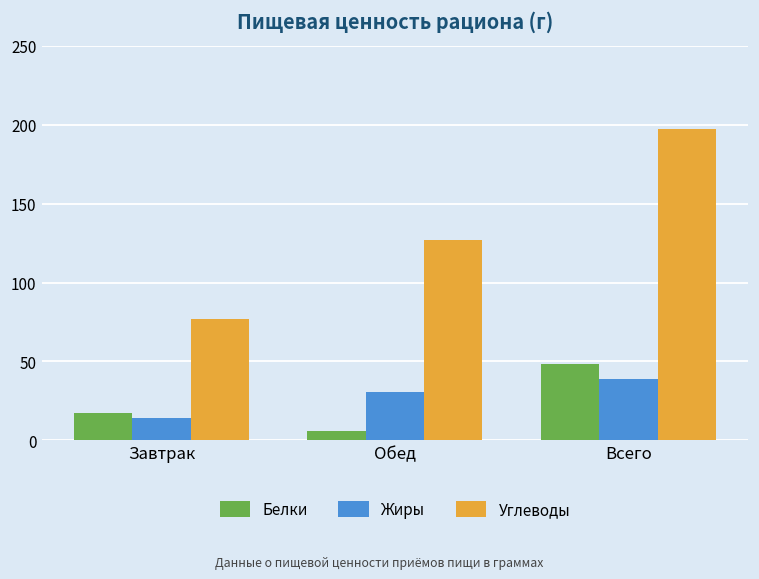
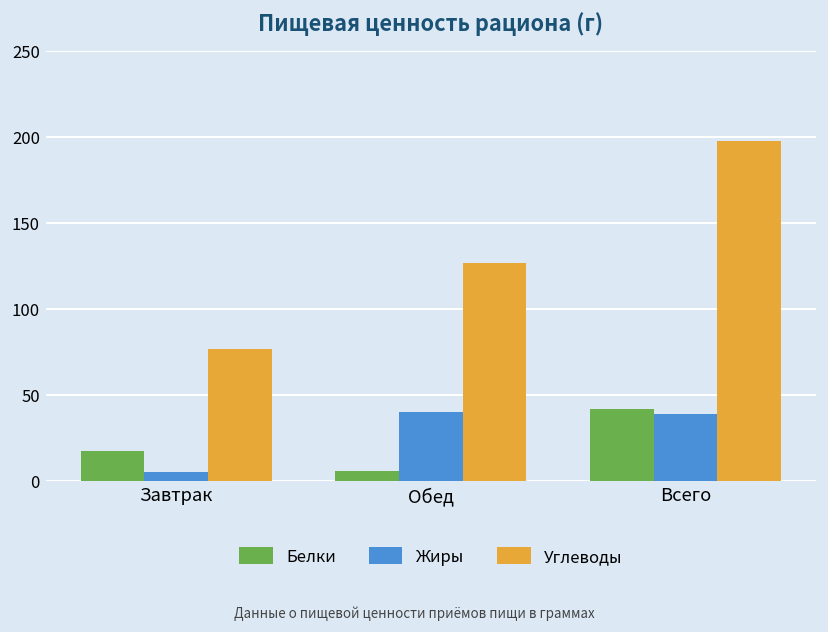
  {
    "Белки": {
      "Завтрак": 17,
      "Обед": 6,
-     "Всего": 48
+     "Всего": 42
    },
    "Жиры": {
-     "Завтрак": 14,
-     "Обед": 31,
+     "Завтрак": 5,
+     "Обед": 40,
      "Всего": 39
    },
    "Углеводы": {
      "Завтрак": 77,
      "Обед": 127,
      "Всего": 197
    }
  }
